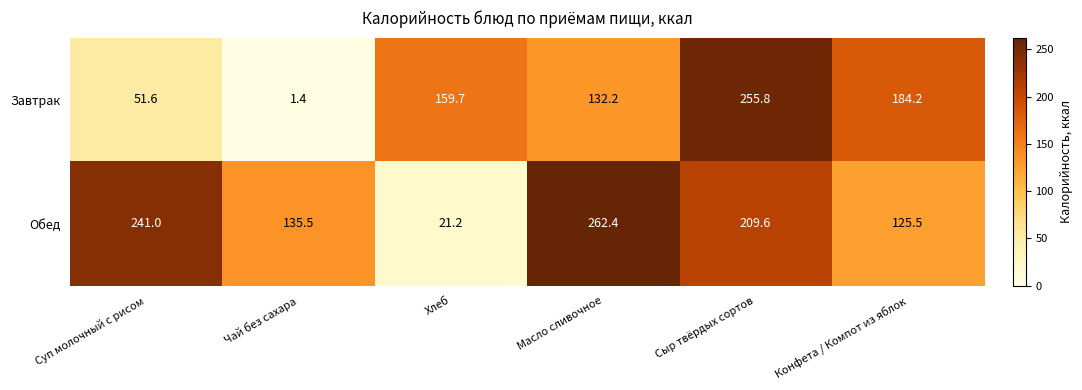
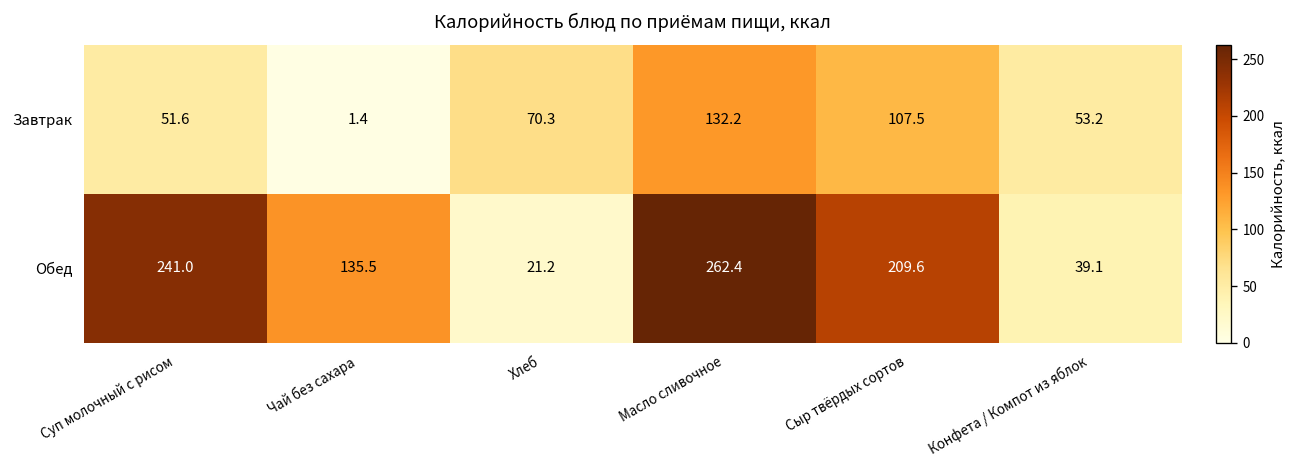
  {
    "Завтрак": {
      "Суп молочный с рисом": 51.6,
      "Чай без сахара": 1.4,
-     "Хлеб": 159.7,
+     "Хлеб": 70.3,
      "Масло сливочное": 132.2,
-     "Сыр твёрдых сортов": 255.8,
-     "Конфета / Компот из яблок": 184.2
+     "Сыр твёрдых сортов": 107.5,
+     "Конфета / Компот из яблок": 53.2
    },
    "Обед": {
      "Суп молочный с рисом": 241.0,
      "Чай без сахара": 135.5,
      "Хлеб": 21.2,
      "Масло сливочное": 262.4,
      "Сыр твёрдых сортов": 209.6,
-     "Конфета / Компот из яблок": 125.5
+     "Конфета / Компот из яблок": 39.1
    }
  }
